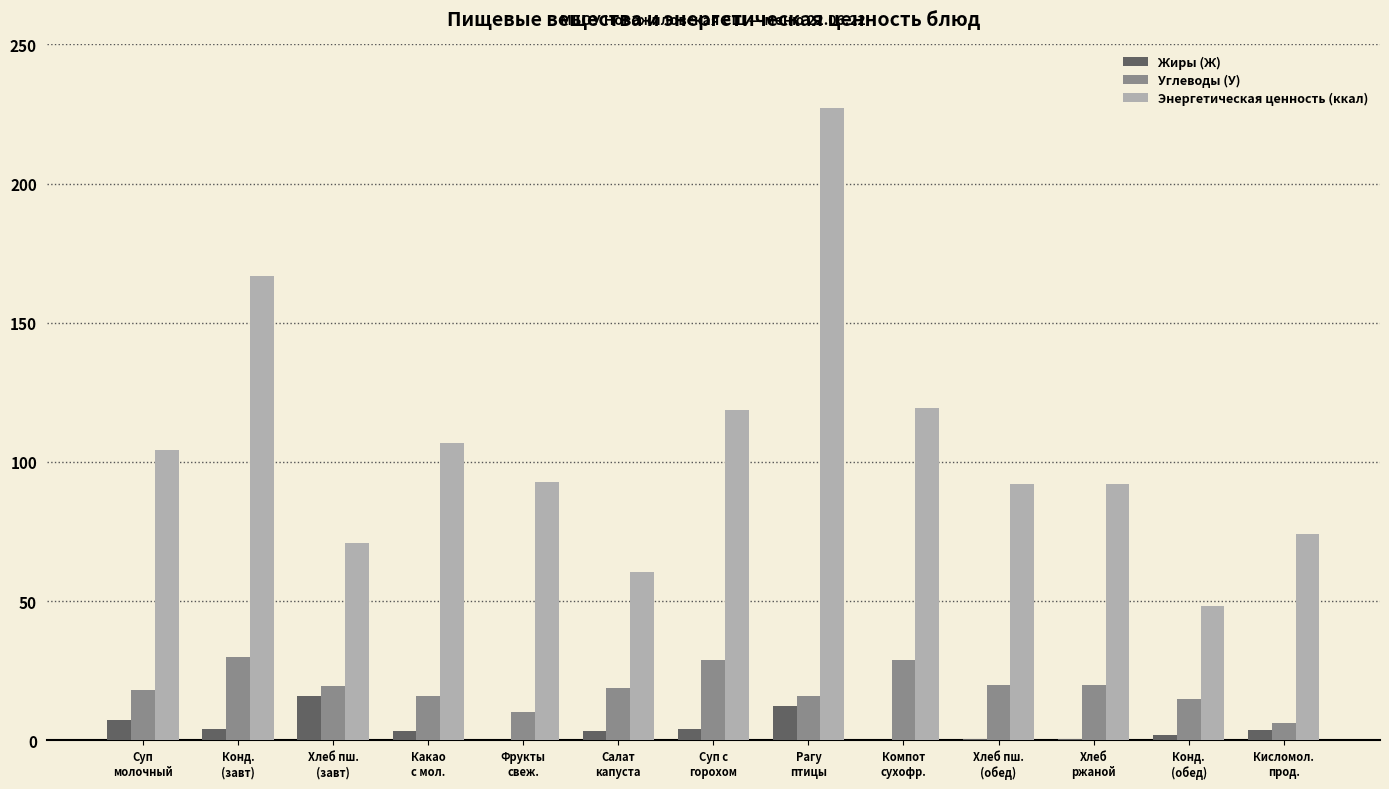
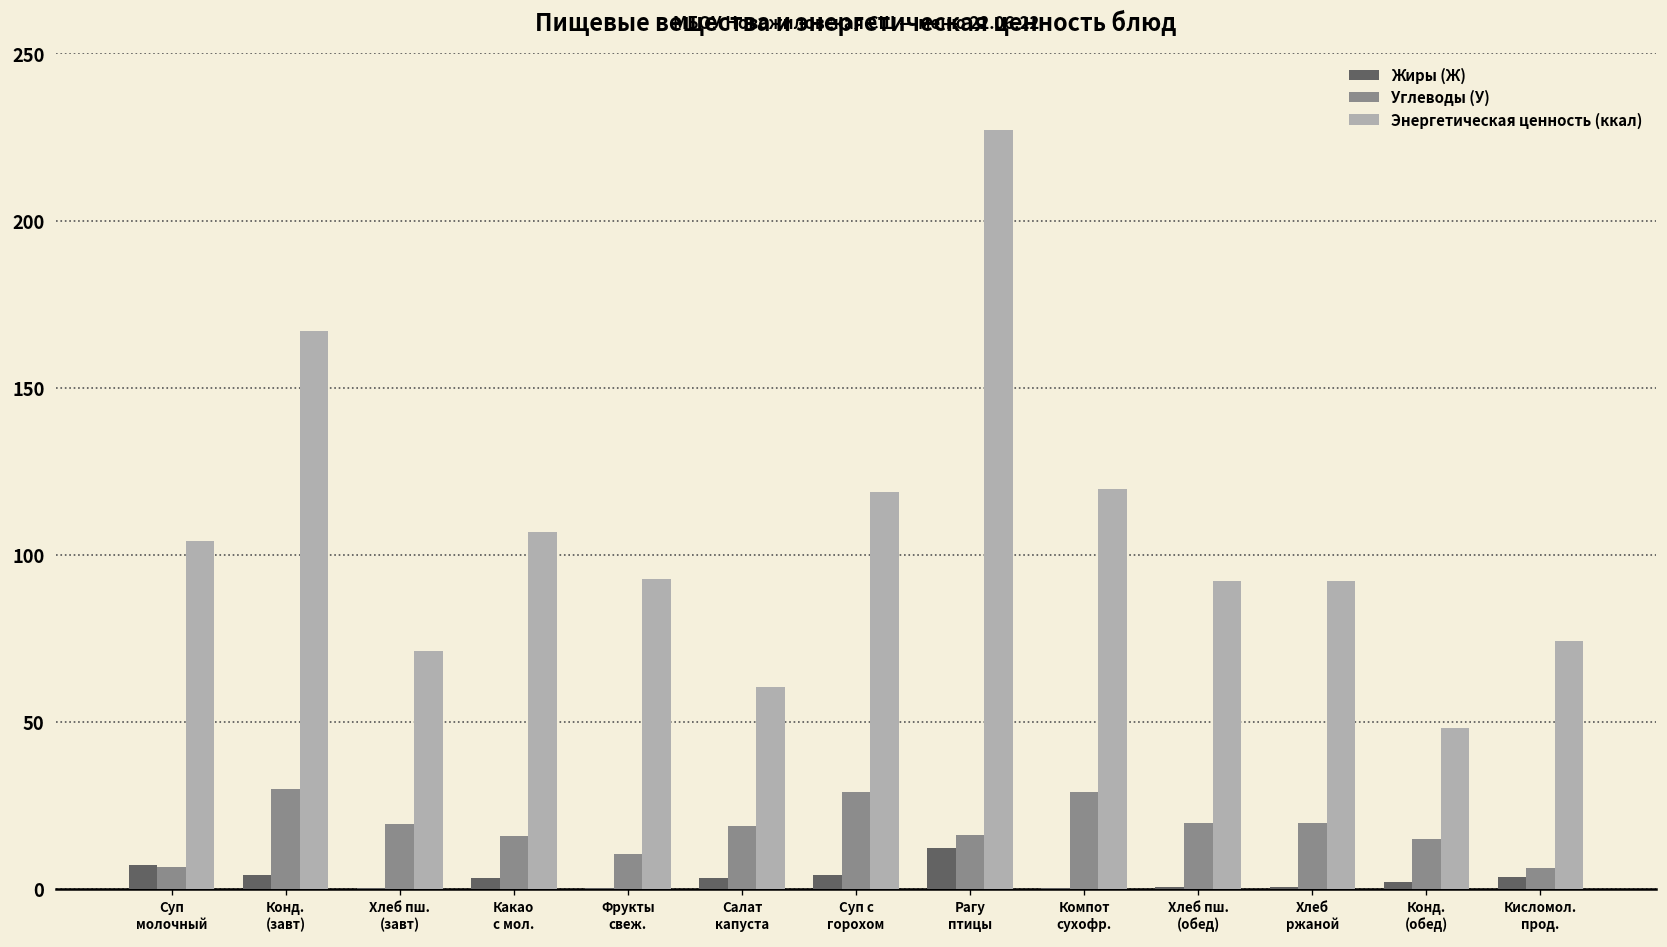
  {
    "Жиры (Ж)": {
      "Суп молочный": 7,
      "Конд. (завт)": 4,
-     "Хлеб пш. (завт)": 16,
+     "Хлеб пш. (завт)": 0,
      "Какао с мол.": 3,
      "Салат капуста": 3,
      "Суп с горохом": 4,
      "Рагу птицы": 12,
      "Конд. (обед)": 2,
      "Кисломол. прод.": 4
    },
    "Углеводы (У)": {
-     "Суп молочный": 18,
+     "Суп молочный": 6,
      "Конд. (завт)": 30,
      "Хлеб пш. (завт)": 20,
      "Какао с мол.": 16,
      "Фрукты свеж.": 10,
      "Салат капуста": 19,
      "Суп с горохом": 29,
      "Рагу птицы": 16,
      "Компот сухофр.": 29,
      "Хлеб пш. (обед)": 20,
      "Хлеб ржаной": 20,
      "Конд. (обед)": 15,
      "Кисломол. прод.": 6
    },
    "Энергетическая ценность (ккал)": {
      "Суп молочный": 104,
      "Конд. (завт)": 167,
      "Хлеб пш. (завт)": 71,
      "Какао с мол.": 107,
      "Фрукты свеж.": 93,
      "Салат капуста": 60,
      "Суп с горохом": 119,
      "Рагу птицы": 227,
      "Компот сухофр.": 120,
      "Хлеб пш. (обед)": 92,
      "Хлеб ржаной": 92,
      "Конд. (обед)": 48,
      "Кисломол. прод.": 74
    }
  }
